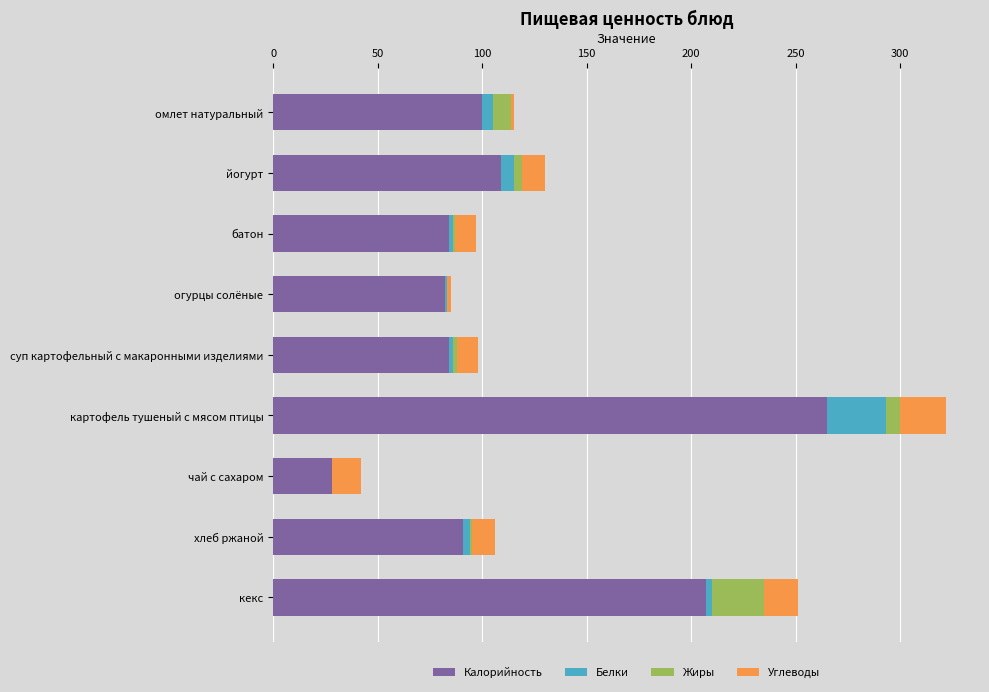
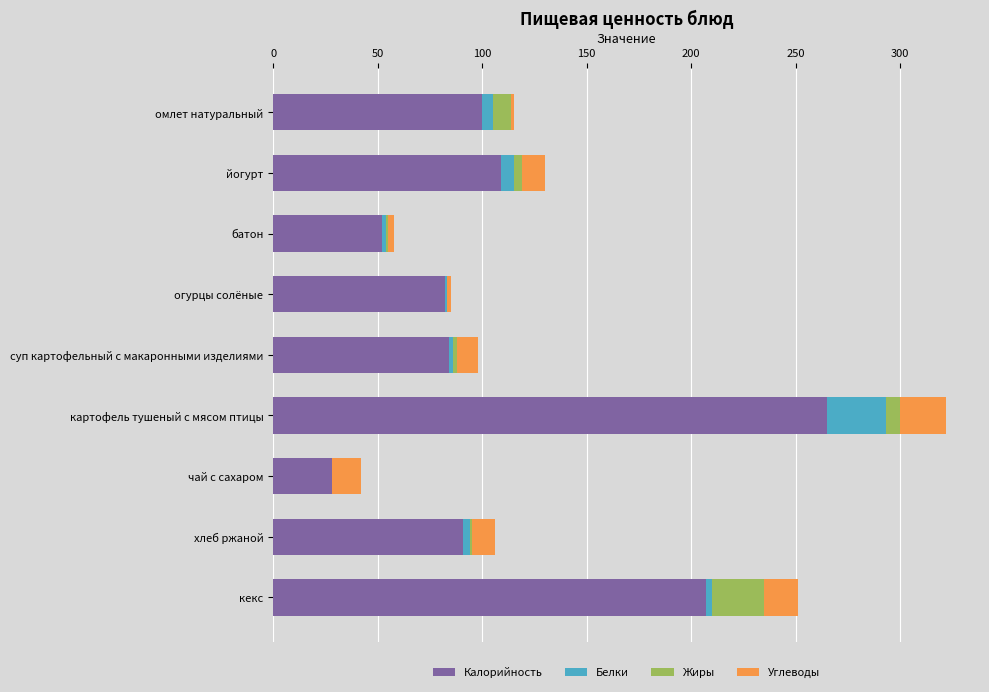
  {
    "Калорийность": {
      "омлет натуральный": 100,
      "йогурт": 109,
-     "батон": 84,
+     "батон": 52,
      "огурцы солёные": 82,
      "суп картофельный с макаронными изделиями": 84,
      "картофель тушеный с мясом птицы": 265,
      "чай с сахаром": 28,
      "хлеб ржаной": 91,
      "кекс": 207
    },
    "Белки": {
      "омлет натуральный": 5,
      "йогурт": 6,
      "батон": 2,
      "суп картофельный с макаронными изделиями": 2,
      "картофель тушеный с мясом птицы": 28,
      "чай с сахаром": 0,
      "хлеб ржаной": 3,
      "кекс": 3
    },
    "Жиры": {
      "омлет натуральный": 9,
      "йогурт": 4,
      "огурцы солёные": 0,
      "суп картофельный с макаронными изделиями": 2,
      "картофель тушеный с мясом птицы": 7,
      "чай с сахаром": 0,
      "кекс": 25
    },
    "Углеводы": {
      "йогурт": 11,
-     "батон": 10,
+     "батон": 3,
      "огурцы солёные": 2,
      "суп картофельный с макаронными изделиями": 10,
      "картофель тушеный с мясом птицы": 22,
      "чай с сахаром": 14,
      "хлеб ржаной": 11,
      "кекс": 16
    }
  }
